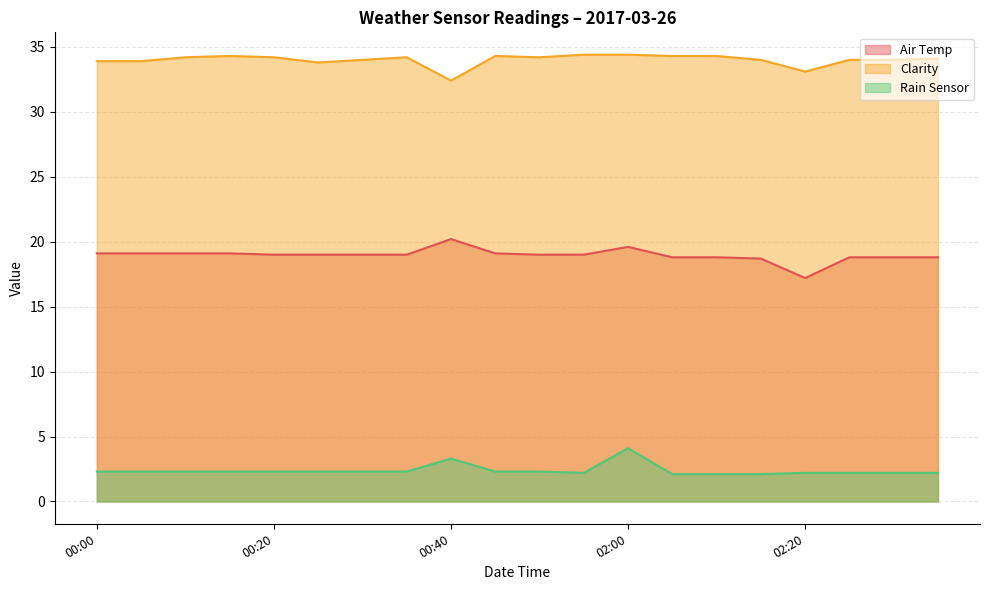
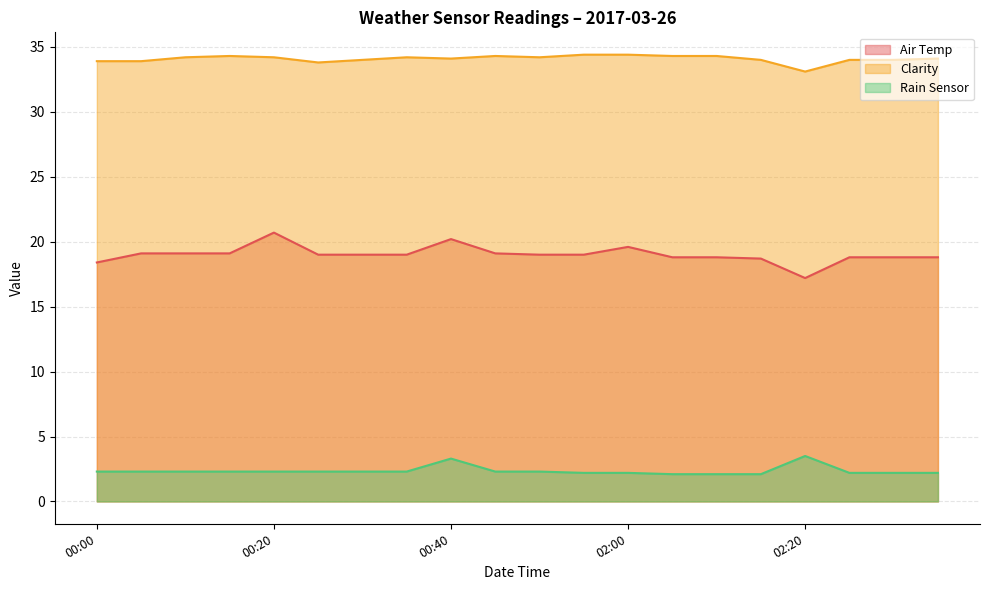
  {
    "Air Temp": {
-     "00:00": 19.1,
-     "00:20": 19.0,
+     "00:00": 18.4,
+     "00:20": 20.7,
      "00:40": 20.2,
      "02:00": 19.6,
      "02:20": 17.2
    },
    "Clarity": {
      "00:00": 33.9,
      "00:20": 34.2,
-     "00:40": 32.4,
+     "00:40": 34.1,
      "02:00": 34.4,
      "02:20": 33.1
    },
    "Rain Sensor": {
      "00:00": 2.3,
      "00:20": 2.3,
      "00:40": 3.3,
-     "02:00": 4.1,
-     "02:20": 2.2
+     "02:00": 2.2,
+     "02:20": 3.5
    }
  }
